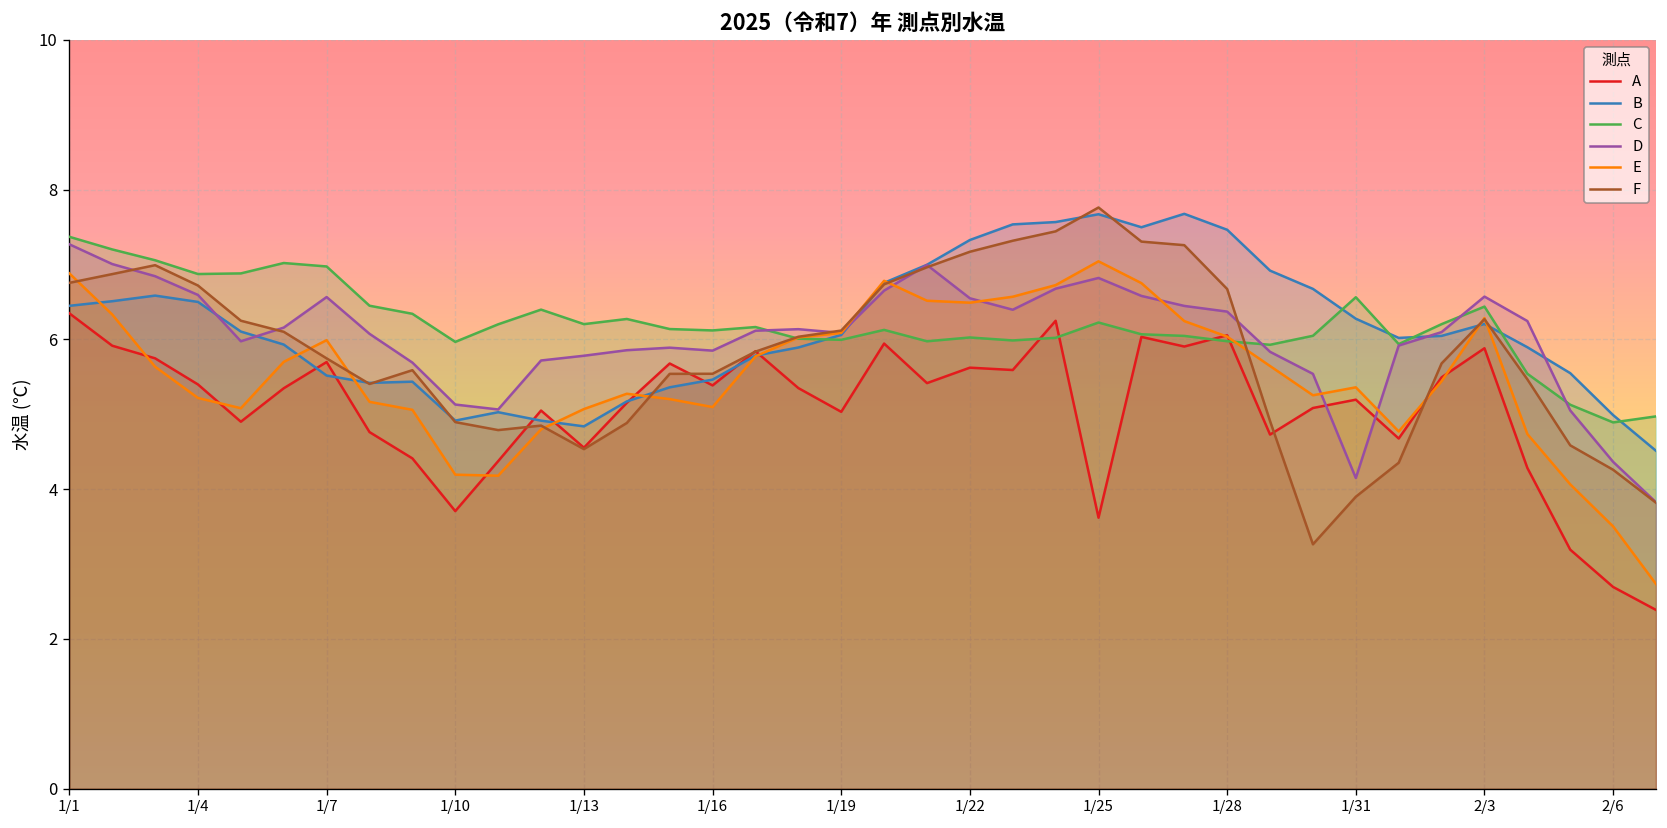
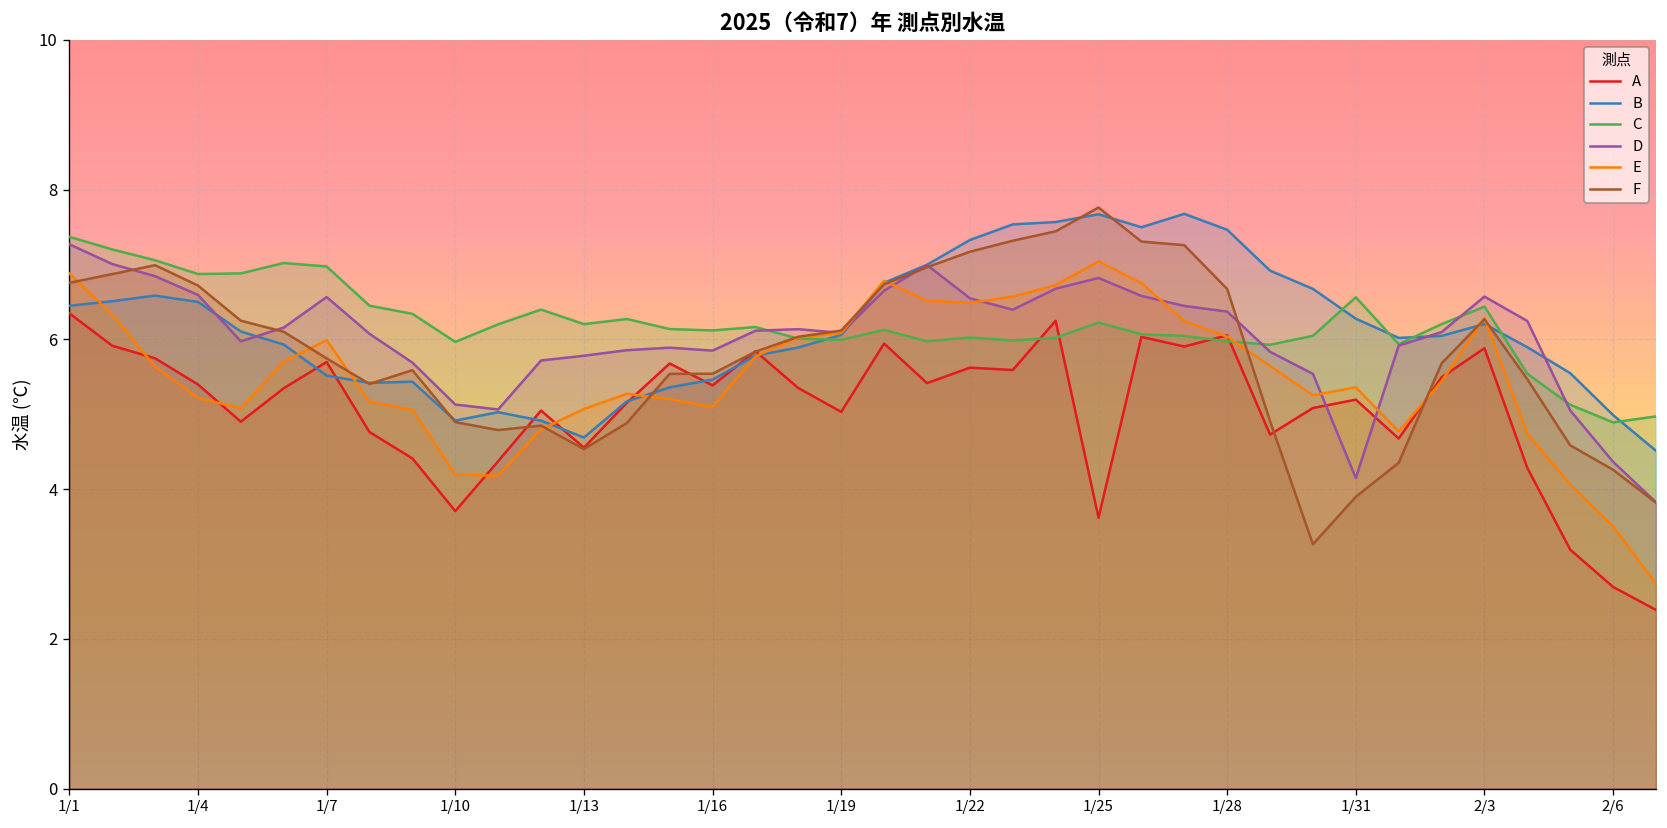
  {
    "A": {
      "1/1": 6.3,
      "1/4": 5.4,
      "1/7": 5.7,
      "1/10": 3.7,
      "1/16": 5.4,
      "1/19": 5.0,
      "1/22": 5.6,
      "1/25": 3.6,
      "1/31": 5.2,
      "2/3": 5.9,
      "2/6": 2.7
    },
    "B": {
      "1/1": 6.4,
      "1/4": 6.5,
      "1/7": 5.5,
-     "1/13": 4.8,
+     "1/13": 4.7,
      "1/16": 5.5,
      "1/22": 7.3,
      "1/25": 7.7,
      "1/28": 7.5,
      "1/31": 6.3,
      "2/3": 6.2,
      "2/6": 5.0
    },
    "C": {
      "1/1": 7.4,
      "1/4": 6.9,
      "1/7": 7.0,
      "1/10": 6.0,
      "1/13": 6.2,
      "1/16": 6.1,
      "1/19": 6.0,
      "1/22": 6.0,
      "1/25": 6.2,
      "1/28": 6.0,
      "1/31": 6.6,
      "2/3": 6.4,
      "2/6": 4.9
    },
    "D": {
      "1/1": 7.3,
      "1/4": 6.6,
      "1/7": 6.6,
      "1/10": 5.1,
      "1/13": 5.8,
      "1/16": 5.9,
      "1/22": 6.6,
      "1/25": 6.8,
      "1/28": 6.4,
      "1/31": 4.1,
      "2/3": 6.6,
      "2/6": 4.4
    },
    "E": {
      "1/1": 6.9,
      "1/4": 5.2,
      "1/7": 6.0,
      "1/10": 4.2,
      "1/13": 5.1,
      "1/16": 5.1,
      "1/22": 6.5,
      "1/25": 7.0,
      "1/31": 5.4,
      "2/6": 3.5
    },
    "F": {
      "1/1": 6.8,
      "1/4": 6.7,
      "1/7": 5.7,
      "1/16": 5.5,
      "1/22": 7.2,
      "1/25": 7.8,
      "1/28": 6.7,
      "1/31": 3.9,
      "2/6": 4.3
    }
  }
